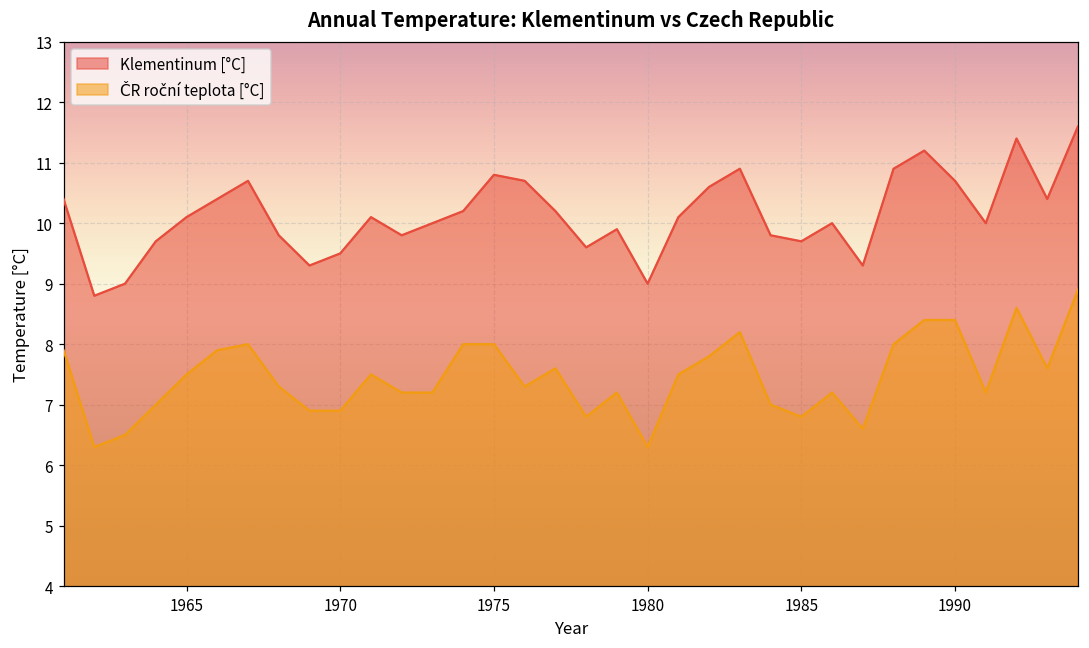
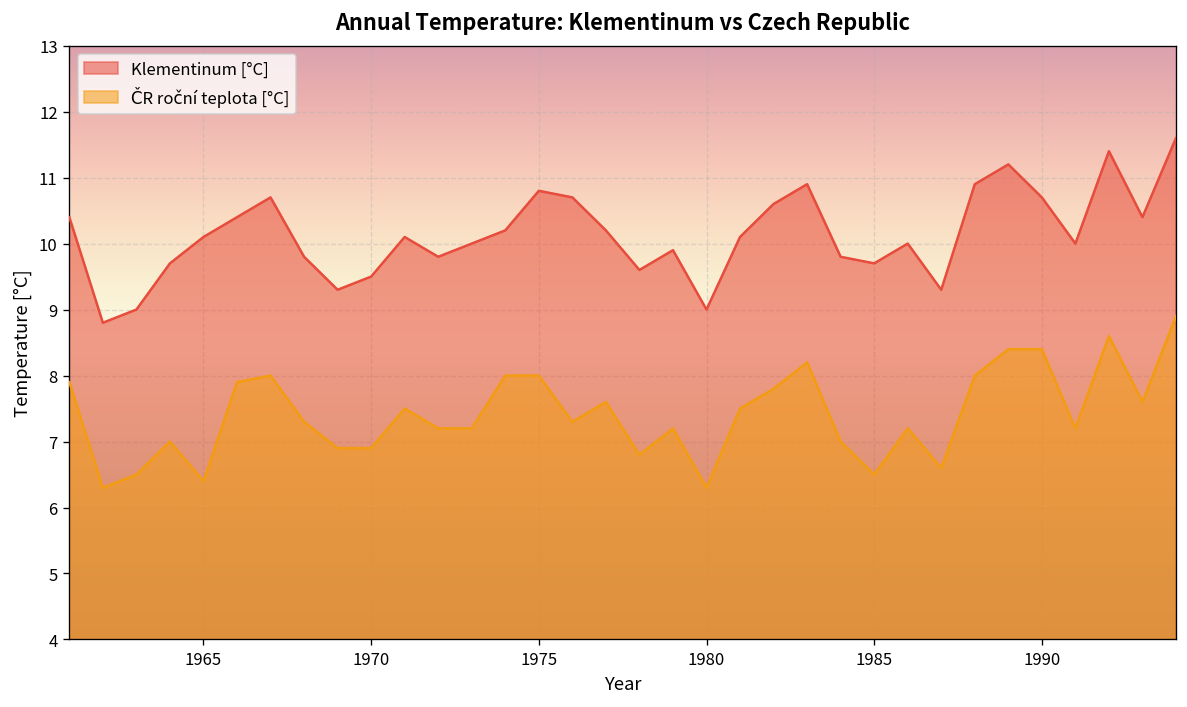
  {
    "Klementinum [°C]": {
      "1965": 10.1,
      "1970": 9.5,
      "1975": 10.8,
      "1980": 9.0,
      "1985": 9.7,
      "1990": 10.7
    },
    "ČR roční teplota [°C]": {
-     "1965": 7.5,
+     "1965": 6.4,
      "1970": 6.9,
      "1975": 8.0,
      "1980": 6.3,
-     "1985": 6.8,
+     "1985": 6.5,
      "1990": 8.4
    }
  }
